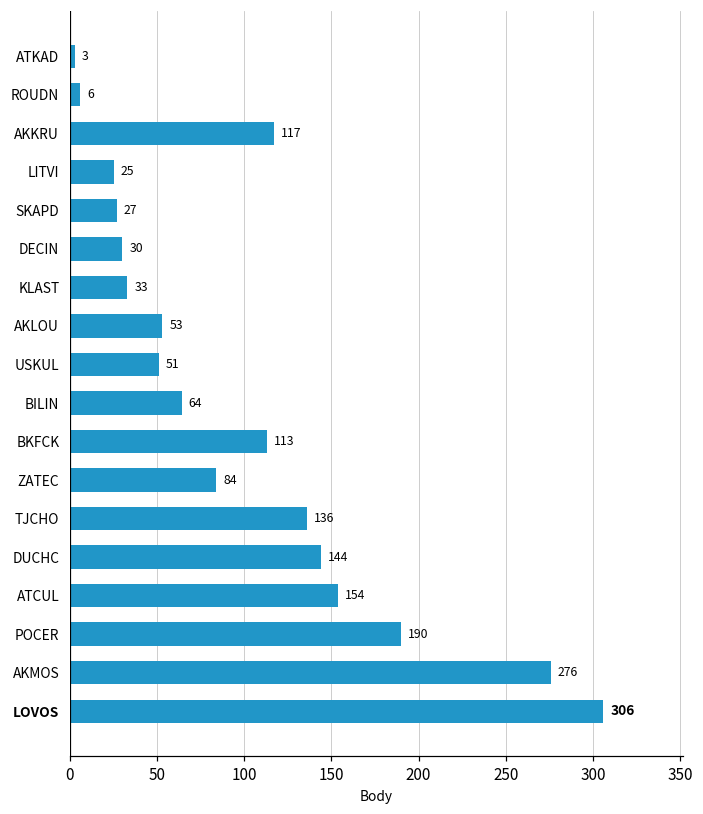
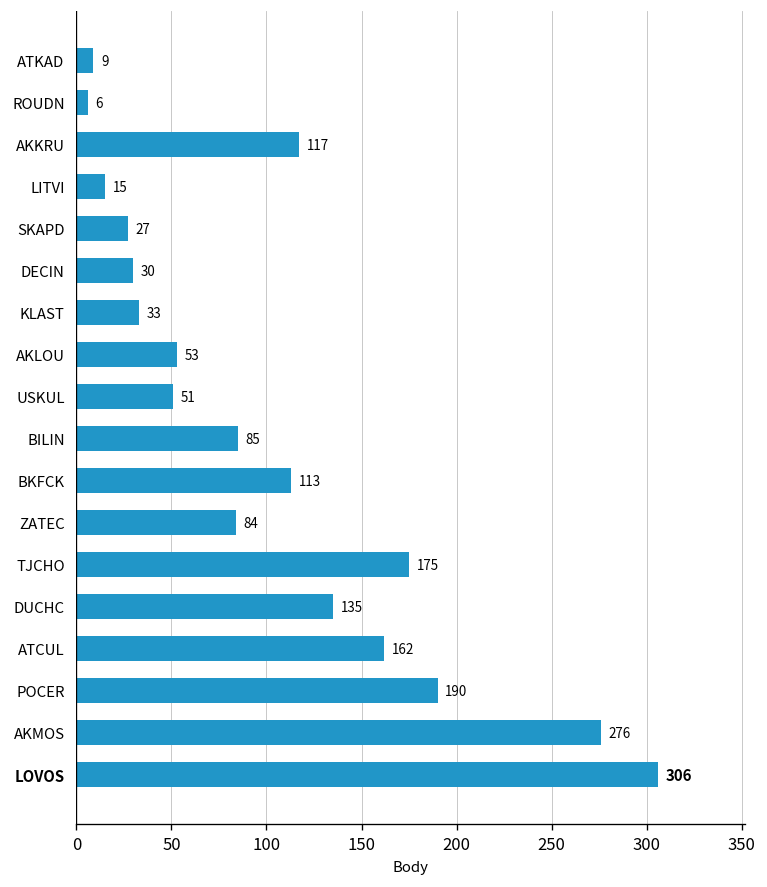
  {
-   "ATKAD": 3,
+   "ATKAD": 9,
    "ROUDN": 6,
    "AKKRU": 117,
-   "LITVI": 25,
+   "LITVI": 15,
    "SKAPD": 27,
    "DECIN": 30,
    "KLAST": 33,
    "AKLOU": 53,
    "USKUL": 51,
-   "BILIN": 64,
+   "BILIN": 85,
    "BKFCK": 113,
    "ZATEC": 84,
-   "TJCHO": 136,
-   "DUCHC": 144,
-   "ATCUL": 154,
+   "TJCHO": 175,
+   "DUCHC": 135,
+   "ATCUL": 162,
    "POCER": 190,
    "AKMOS": 276,
    "LOVOS": 306
  }
